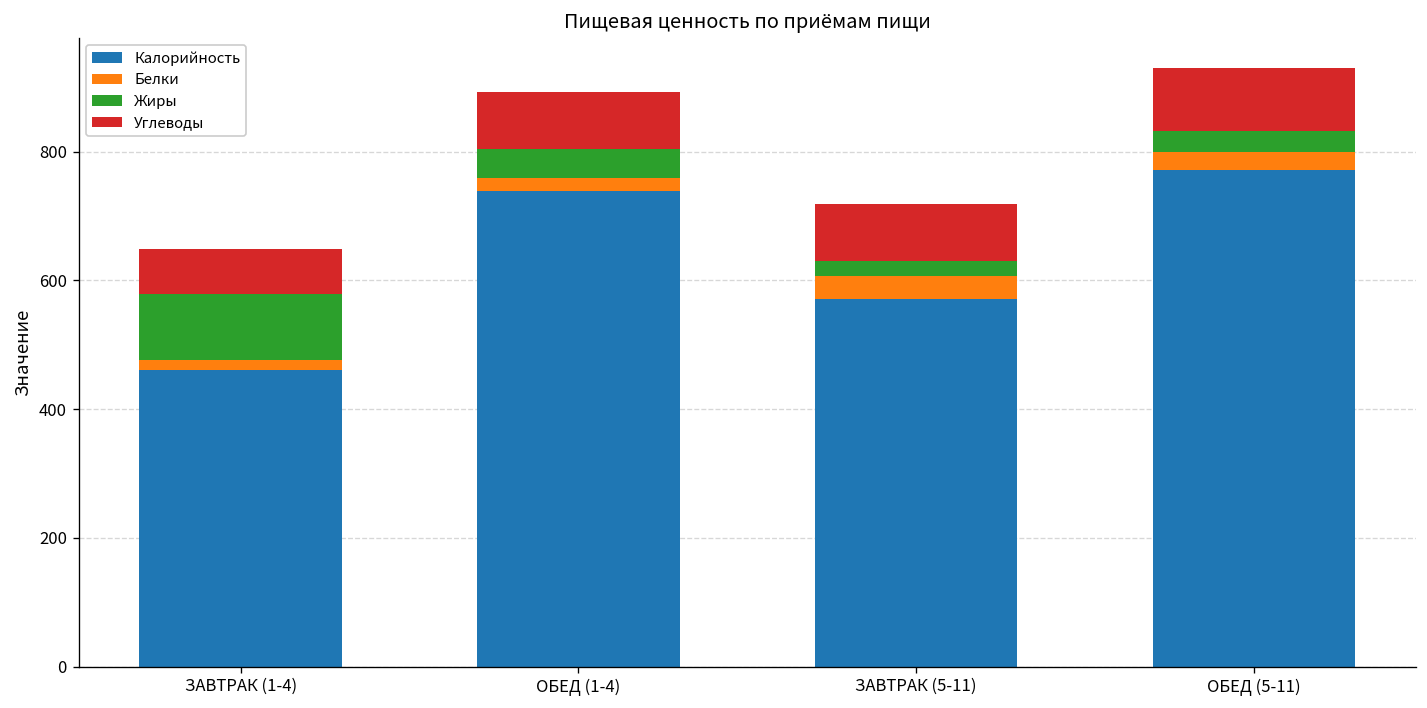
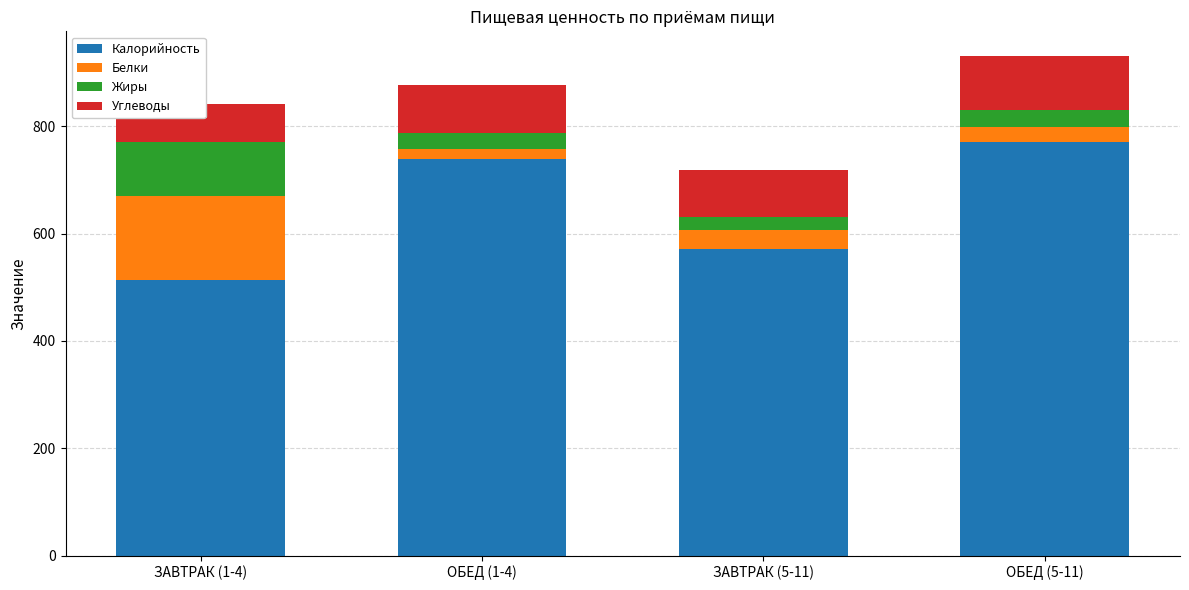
  {
    "Калорийность": {
-     "ЗАВТРАК (1-4)": 460,
+     "ЗАВТРАК (1-4)": 510,
      "ОБЕД (1-4)": 740,
      "ЗАВТРАК (5-11)": 570,
      "ОБЕД (5-11)": 770
    },
    "Белки": {
-     "ЗАВТРАК (1-4)": 20,
+     "ЗАВТРАК (1-4)": 160,
      "ОБЕД (1-4)": 20,
      "ЗАВТРАК (5-11)": 40,
      "ОБЕД (5-11)": 30
    },
    "Жиры": {
      "ЗАВТРАК (1-4)": 100,
-     "ОБЕД (1-4)": 50,
+     "ОБЕД (1-4)": 30,
      "ЗАВТРАК (5-11)": 20,
      "ОБЕД (5-11)": 30
    },
    "Углеводы": {
      "ОБЕД (1-4)": 90,
      "ЗАВТРАК (5-11)": 90,
      "ОБЕД (5-11)": 100
    }
  }
